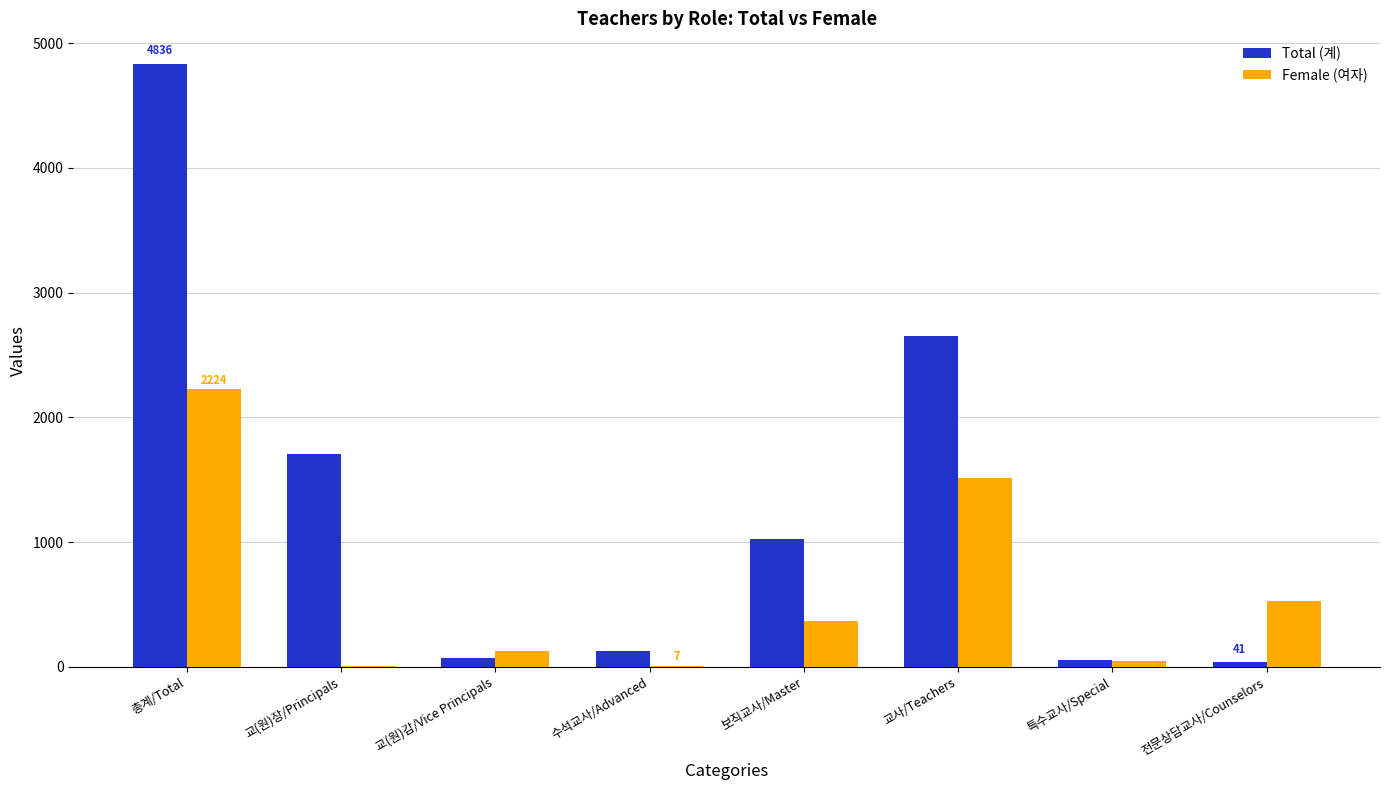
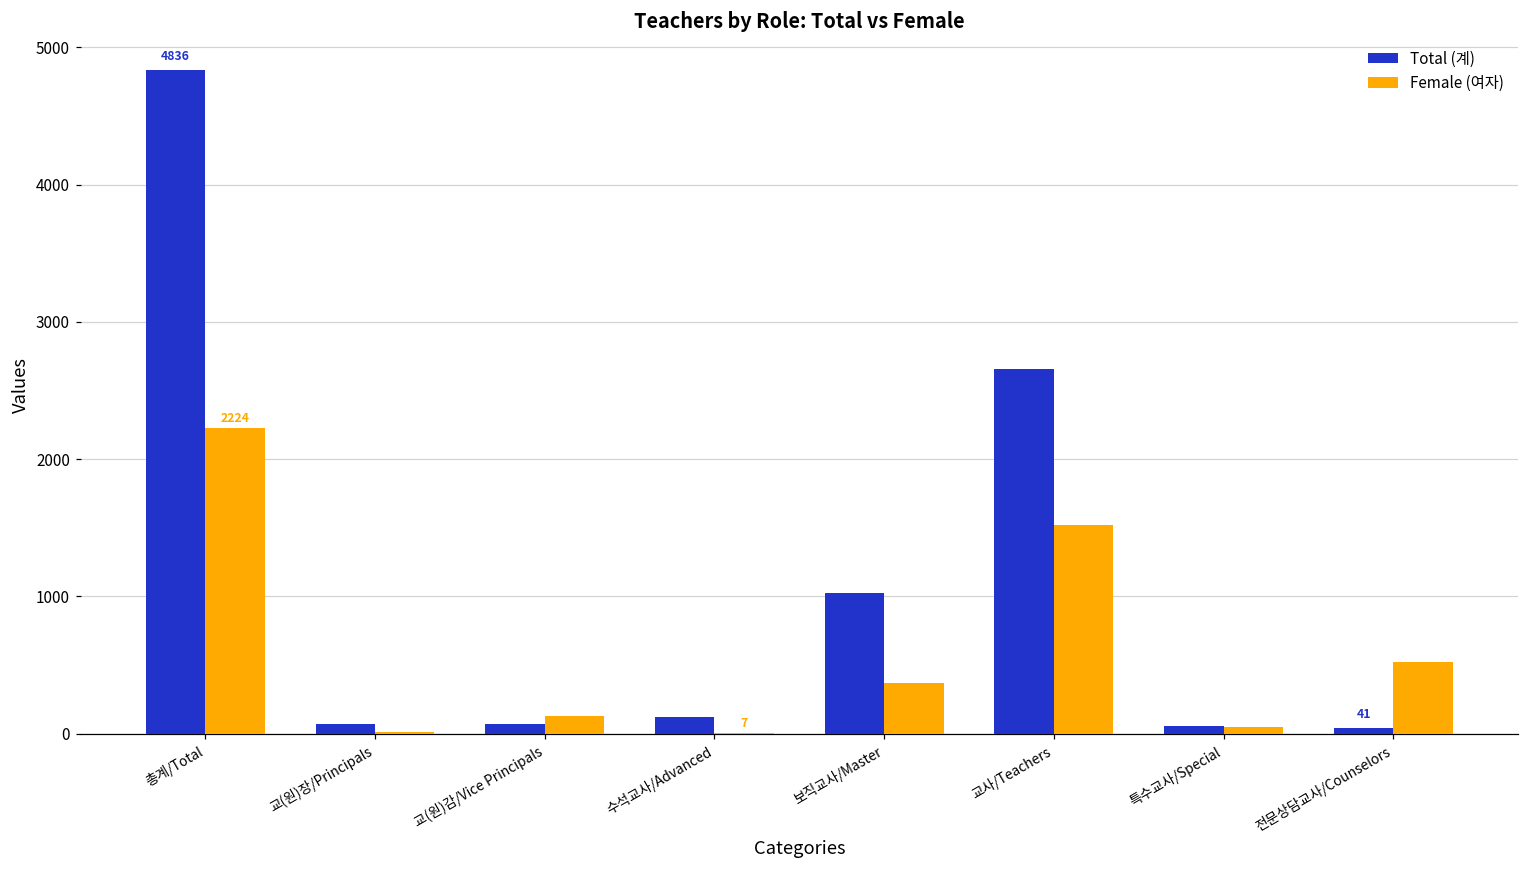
  {
    "Total (계)": {
-     "교(원)장/Principals": 1710,
+     "교(원)장/Principals": 70,
      "교(원)감/Vice Principals": 70,
      "수석교사/Advanced": 130,
      "보직교사/Master": 1030,
      "교사/Teachers": 2650,
      "특수교사/Special": 60
    },
    "Female (여자)": {
      "총계/Total": 2224,
      "수석교사/Advanced": 7
    }
  }
